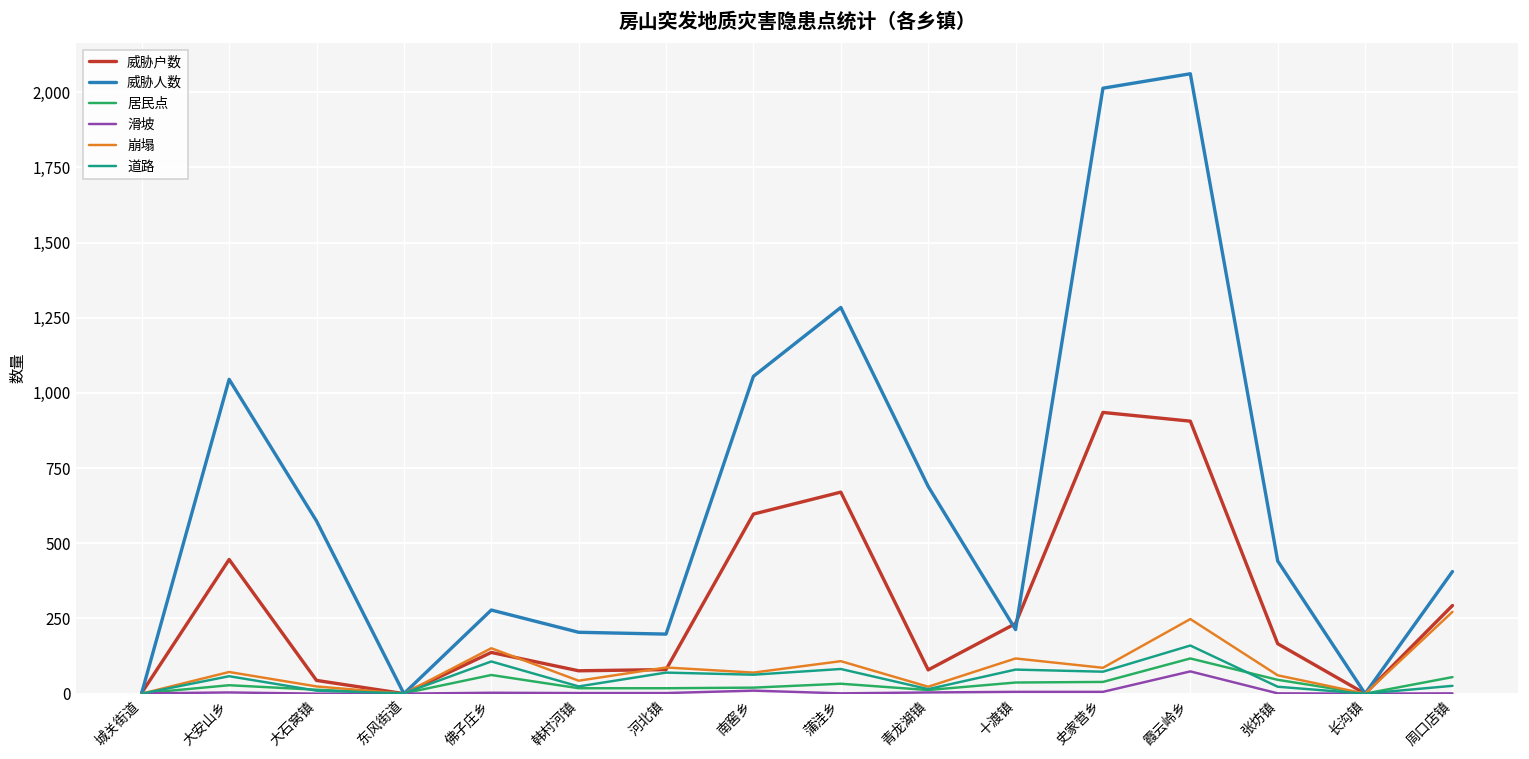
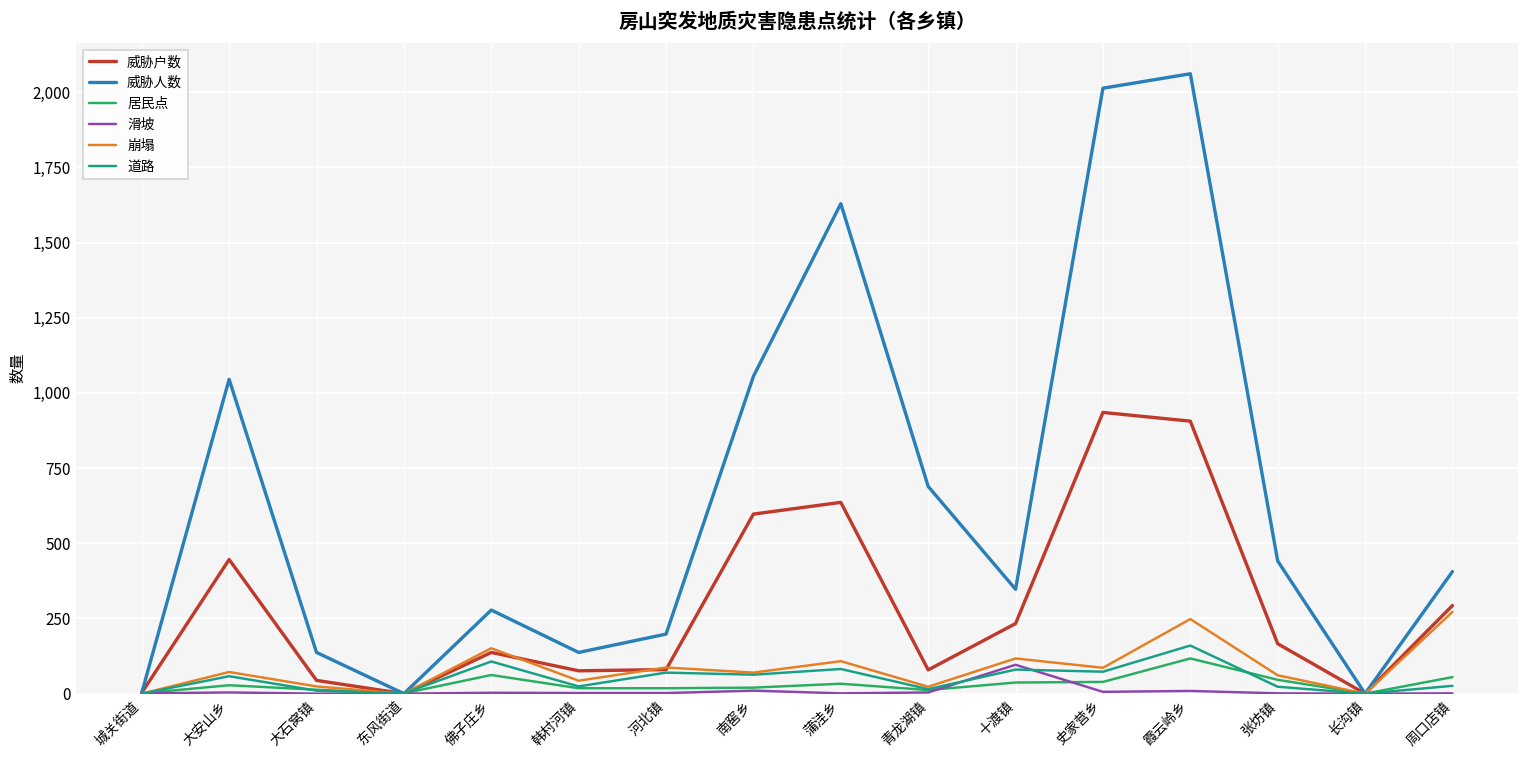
  {
    "威胁户数": {
      "大安山乡": "450",
      "大石窝镇": "40",
      "佛子庄乡": "140",
      "韩村河镇": "80",
      "南窖乡": "600",
-     "蒲洼乡": "670",
+     "蒲洼乡": "640",
      "青龙湖镇": "80",
      "十渡镇": "230",
      "史家营乡": "940",
      "霞云岭乡": "910",
      "张坊镇": "170",
      "周口店镇": "290"
    },
    "威胁人数": {
      "大安山乡": "1,050",
-     "大石窝镇": "570",
+     "大石窝镇": "140",
      "佛子庄乡": "280",
-     "韩村河镇": "200",
+     "韩村河镇": "140",
      "河北镇": "200",
      "南窖乡": "1,060",
-     "蒲洼乡": "1,280",
+     "蒲洼乡": "1,630",
      "青龙湖镇": "690",
-     "十渡镇": "210",
+     "十渡镇": "350",
      "史家营乡": "2,010",
      "霞云岭乡": "2,060",
      "张坊镇": "440",
      "周口店镇": "410"
    },
    "滑坡": {
      "大安山乡": "0",
      "大石窝镇": "0",
      "佛子庄乡": "0",
      "韩村河镇": "0",
      "河北镇": "0",
      "南窖乡": "10",
      "蒲洼乡": "0",
-     "十渡镇": "10",
+     "十渡镇": "100",
      "史家营乡": "10",
-     "霞云岭乡": "70",
+     "霞云岭乡": "10",
      "张坊镇": "0",
      "周口店镇": "0"
    },
    "崩塌": {
      "大安山乡": "70",
      "大石窝镇": "20",
      "佛子庄乡": "150",
      "韩村河镇": "40",
      "蒲洼乡": "110",
      "十渡镇": "120",
      "史家营乡": "90",
      "霞云岭乡": "250",
      "张坊镇": "60",
      "周口店镇": "270"
    }
  }
